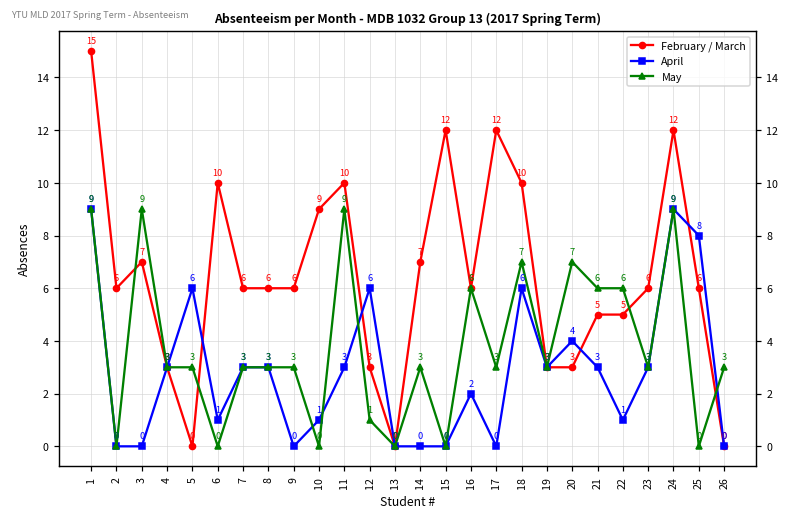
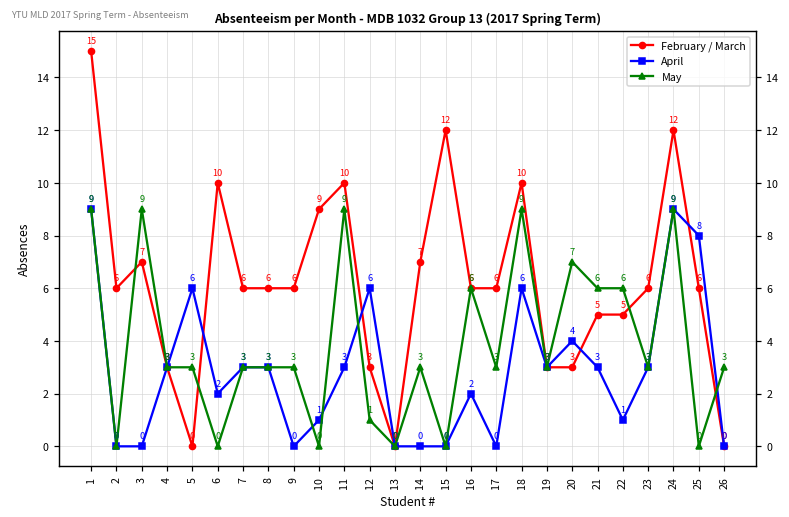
  {
    "February / March": {
      "1": 15,
      "2": 6,
      "3": 7,
      "5": 0,
      "6": 10,
      "7": 6,
      "8": 6,
      "9": 6,
      "10": 9,
      "11": 10,
      "12": 3,
      "14": 7,
      "15": 12,
-     "17": 12,
+     "17": 6,
      "18": 10,
      "20": 3,
      "21": 5,
      "22": 5,
      "23": 6,
      "24": 12,
      "25": 6
    },
    "April": {
      "3": 0,
      "5": 6,
-     "6": 1,
+     "6": 2,
      "9": 0,
      "10": 1,
      "11": 3,
      "12": 6,
      "14": 0,
      "16": 2,
      "17": 0,
      "18": 6,
      "20": 4,
      "21": 3,
      "22": 1,
      "25": 8
    },
    "May": {
      "3": 9,
      "5": 3,
      "6": 0,
      "9": 3,
      "10": 0,
      "11": 9,
      "12": 1,
      "14": 3,
      "17": 3,
-     "18": 7,
+     "18": 9,
      "20": 7,
      "21": 6,
      "22": 6,
      "25": 0,
      "26": 3
    }
  }
